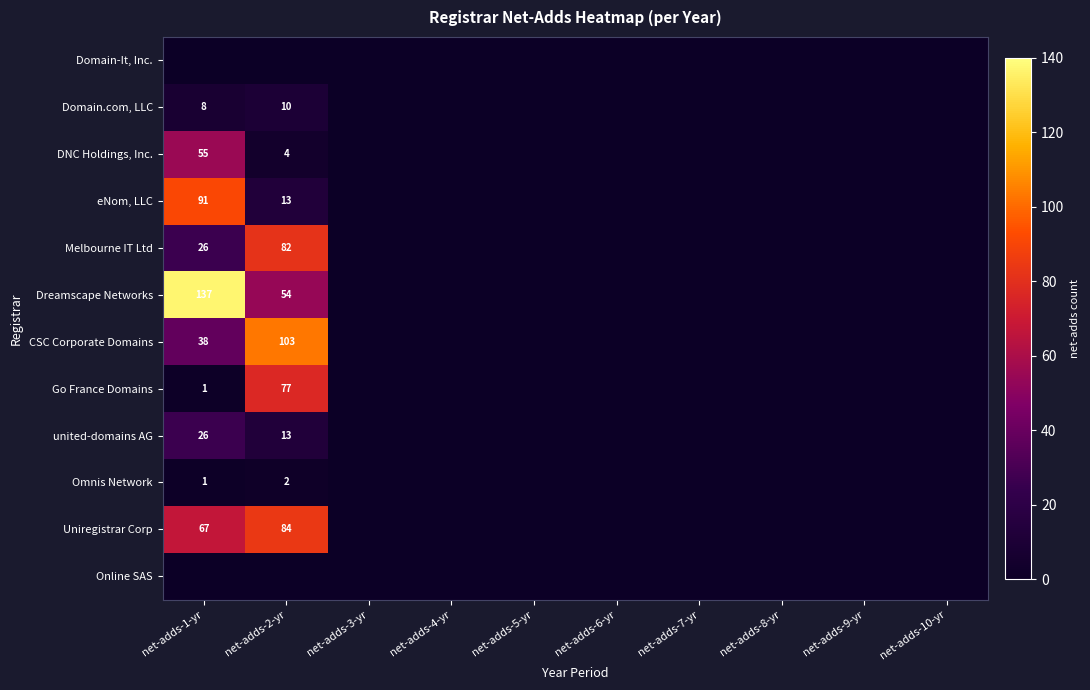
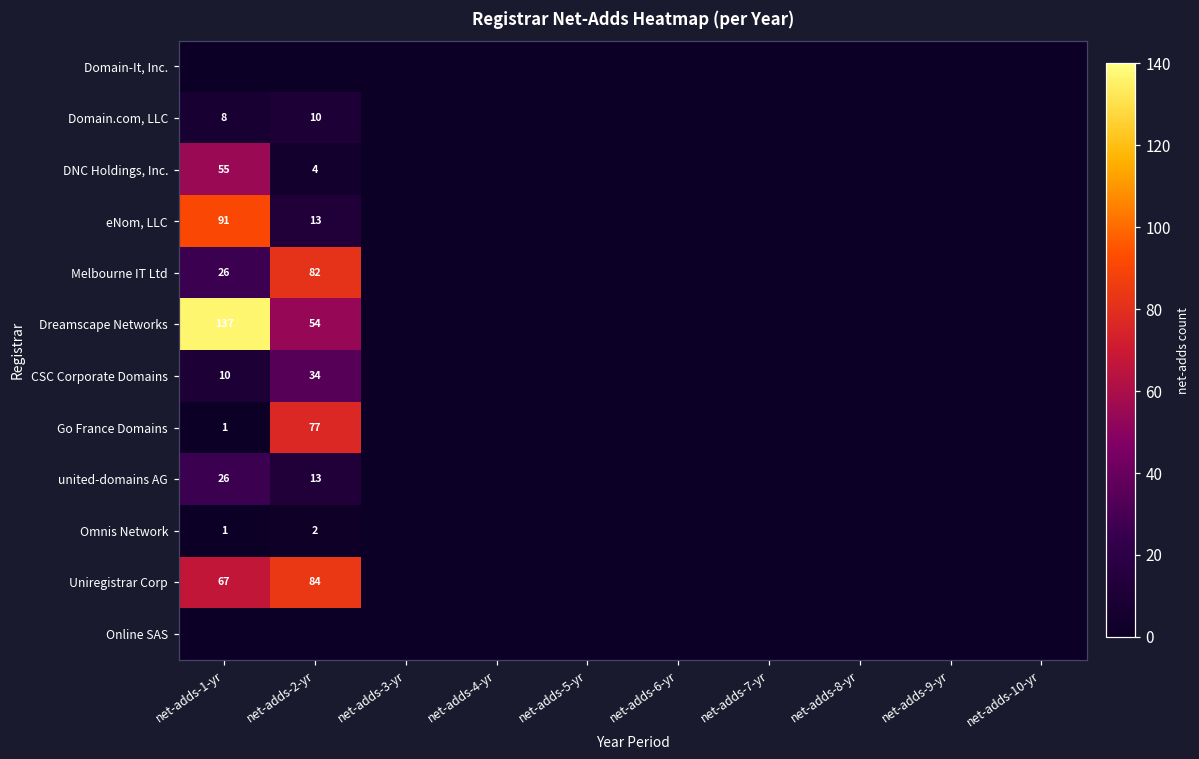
  {
    "Domain.com, LLC": {
      "net-adds-1-yr": 8,
      "net-adds-2-yr": 10
    },
    "DNC Holdings, Inc.": {
      "net-adds-1-yr": 55,
      "net-adds-2-yr": 4
    },
    "eNom, LLC": {
      "net-adds-1-yr": 91,
      "net-adds-2-yr": 13
    },
    "Melbourne IT Ltd": {
      "net-adds-1-yr": 26,
      "net-adds-2-yr": 82
    },
    "Dreamscape Networks": {
      "net-adds-1-yr": 137,
      "net-adds-2-yr": 54
    },
    "CSC Corporate Domains": {
-     "net-adds-1-yr": 38,
-     "net-adds-2-yr": 103
+     "net-adds-1-yr": 10,
+     "net-adds-2-yr": 34
    },
    "Go France Domains": {
      "net-adds-1-yr": 1,
      "net-adds-2-yr": 77
    },
    "united-domains AG": {
      "net-adds-1-yr": 26,
      "net-adds-2-yr": 13
    },
    "Omnis Network": {
      "net-adds-1-yr": 1,
      "net-adds-2-yr": 2
    },
    "Uniregistrar Corp": {
      "net-adds-1-yr": 67,
      "net-adds-2-yr": 84
    }
  }
